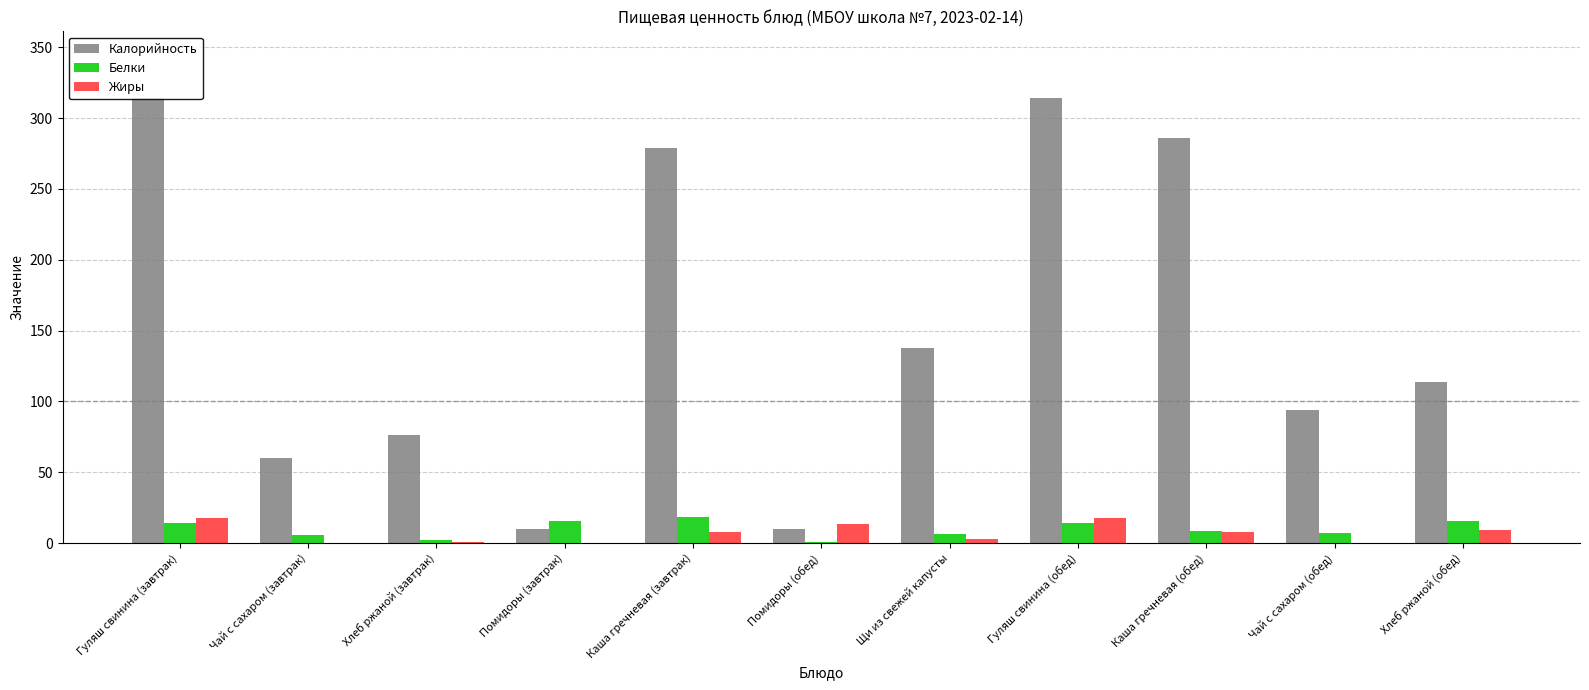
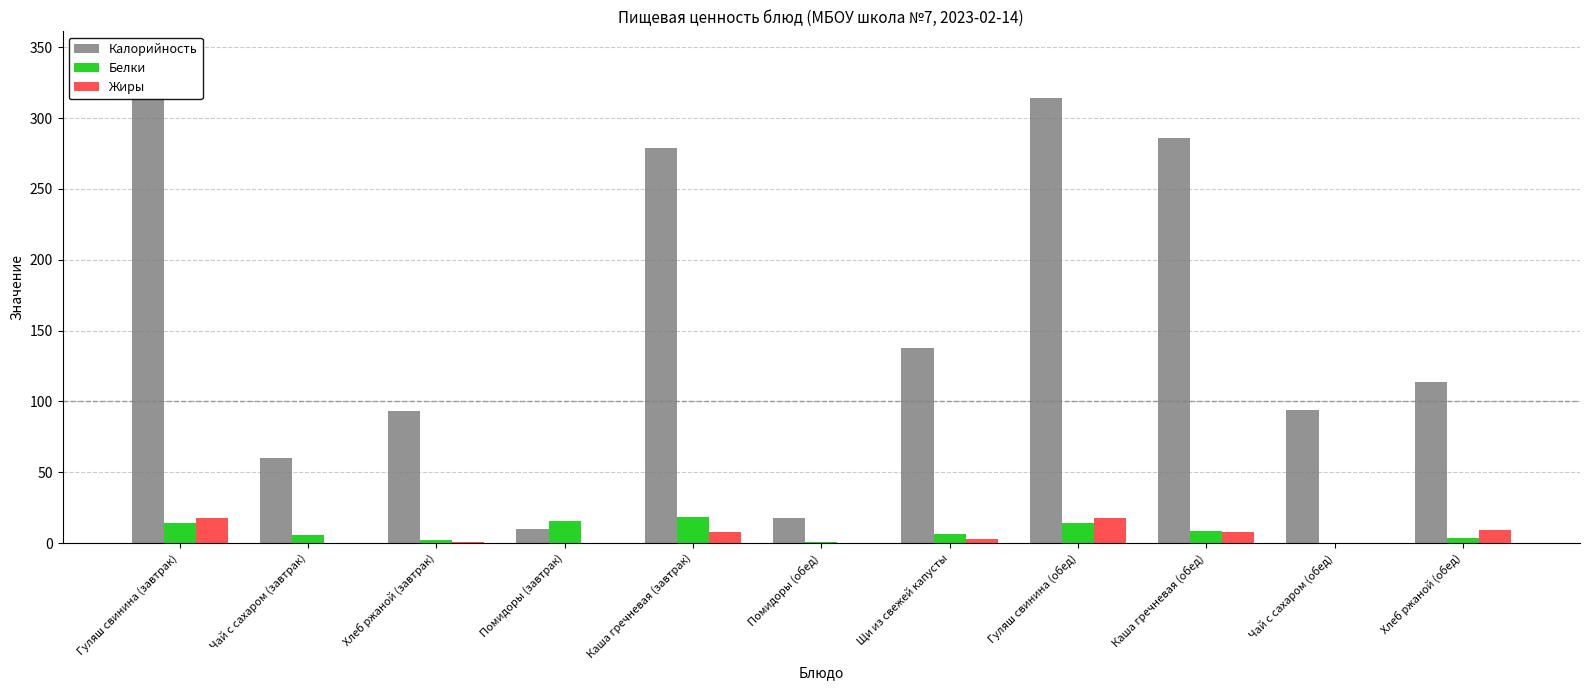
  {
    "Калорийность": {
      "Чай с сахаром (завтрак)": 60,
-     "Хлеб ржаной (завтрак)": 76,
+     "Хлеб ржаной (завтрак)": 93,
      "Помидоры (завтрак)": 10,
      "Каша гречневая (завтрак)": 279,
-     "Помидоры (обед)": 10,
+     "Помидоры (обед)": 18,
      "Щи из свежей капусты": 138,
      "Гуляш свинина (обед)": 314,
      "Каша гречневая (обед)": 286,
      "Чай с сахаром (обед)": 94,
      "Хлеб ржаной (обед)": 114
    },
    "Белки": {
      "Гуляш свинина (завтрак)": 14,
      "Чай с сахаром (завтрак)": 6,
      "Хлеб ржаной (завтрак)": 2,
      "Помидоры (завтрак)": 16,
      "Каша гречневая (завтрак)": 18,
      "Щи из свежей капусты": 7,
      "Гуляш свинина (обед)": 14,
      "Каша гречневая (обед)": 9,
-     "Чай с сахаром (обед)": 7,
-     "Хлеб ржаной (обед)": 16
+     "Чай с сахаром (обед)": 0,
+     "Хлеб ржаной (обед)": 3
    },
    "Жиры": {
      "Гуляш свинина (завтрак)": 18,
      "Чай с сахаром (завтрак)": 0,
      "Каша гречневая (завтрак)": 8,
-     "Помидоры (обед)": 13,
+     "Помидоры (обед)": 0,
      "Щи из свежей капусты": 3,
      "Гуляш свинина (обед)": 18,
      "Каша гречневая (обед)": 8,
      "Чай с сахаром (обед)": 0,
      "Хлеб ржаной (обед)": 9
    }
  }
